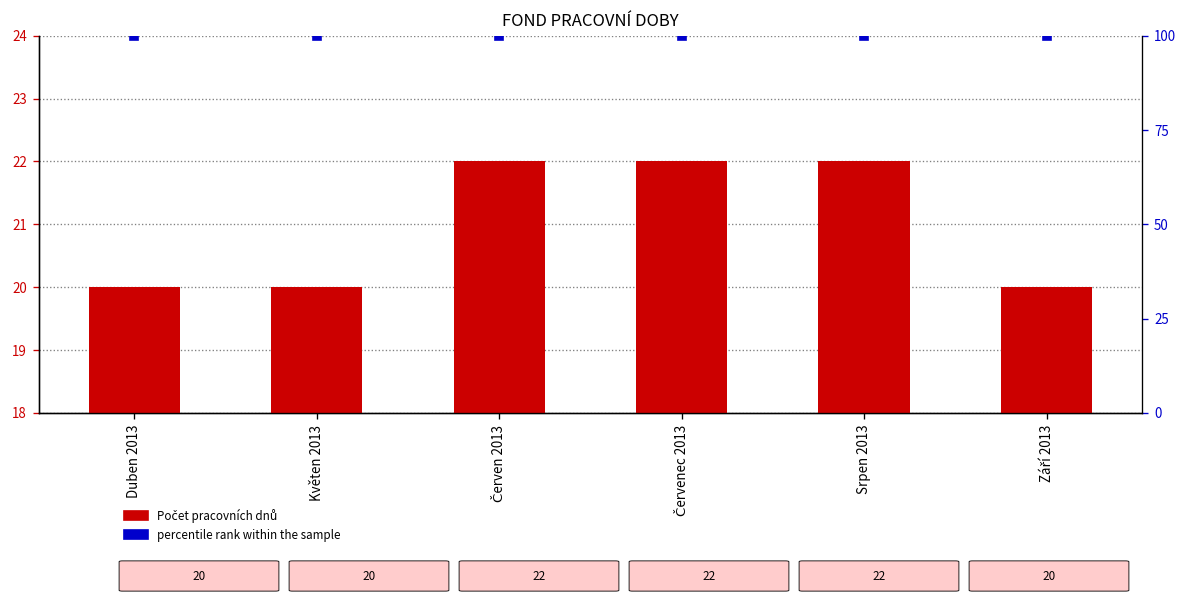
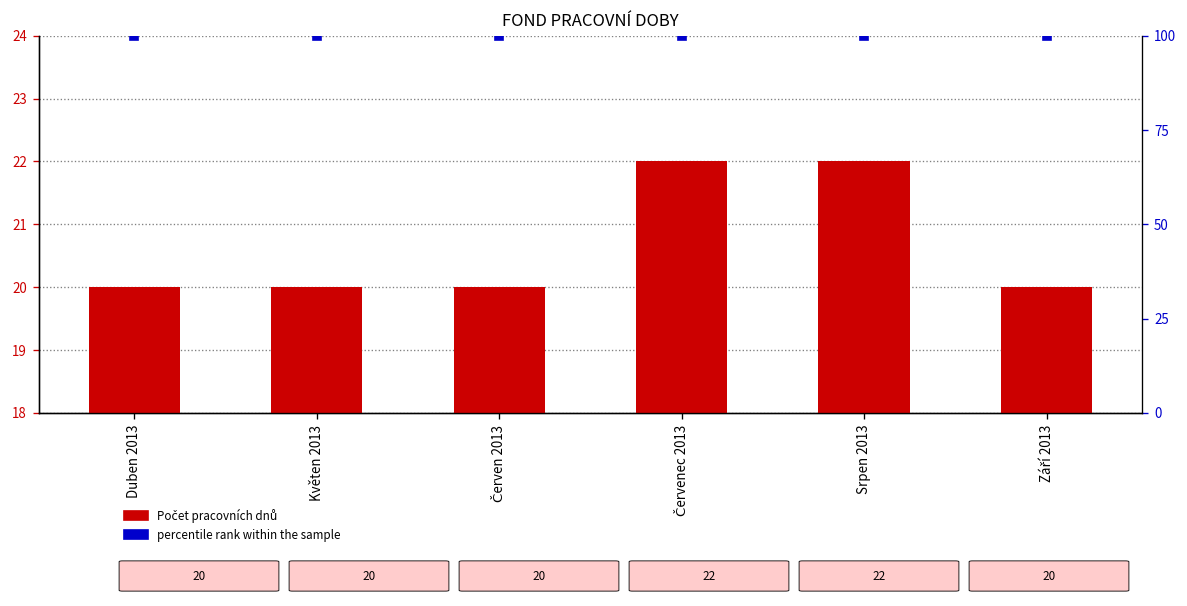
  {
    "Počet pracovních dnů": {
-     "Červen 2013": 22
+     "Červen 2013": 20
    }
  }
